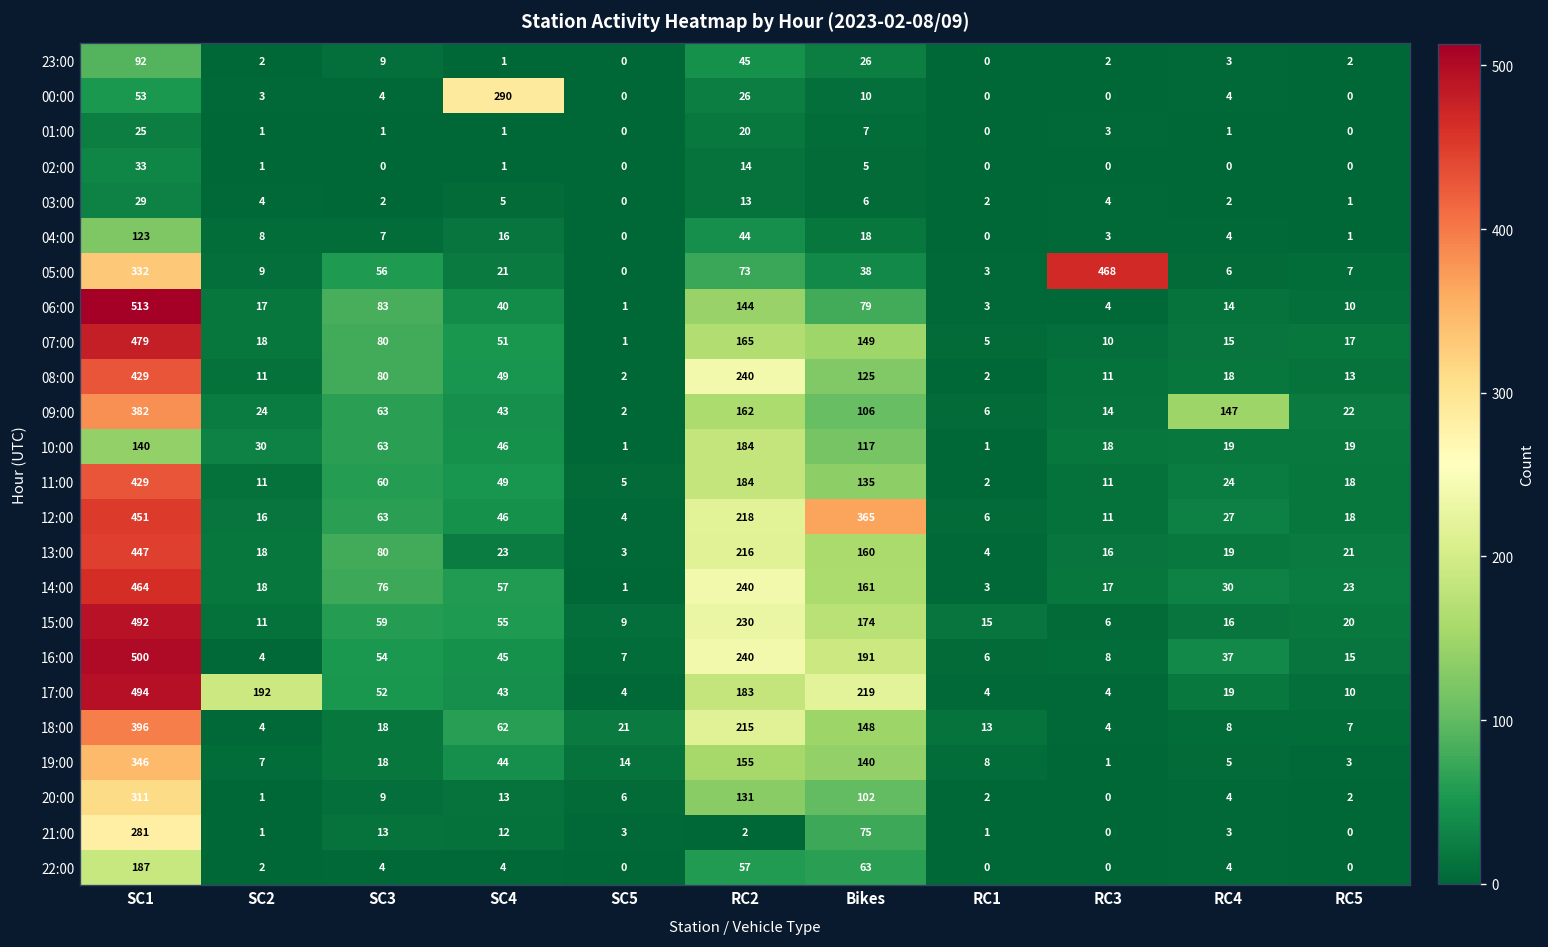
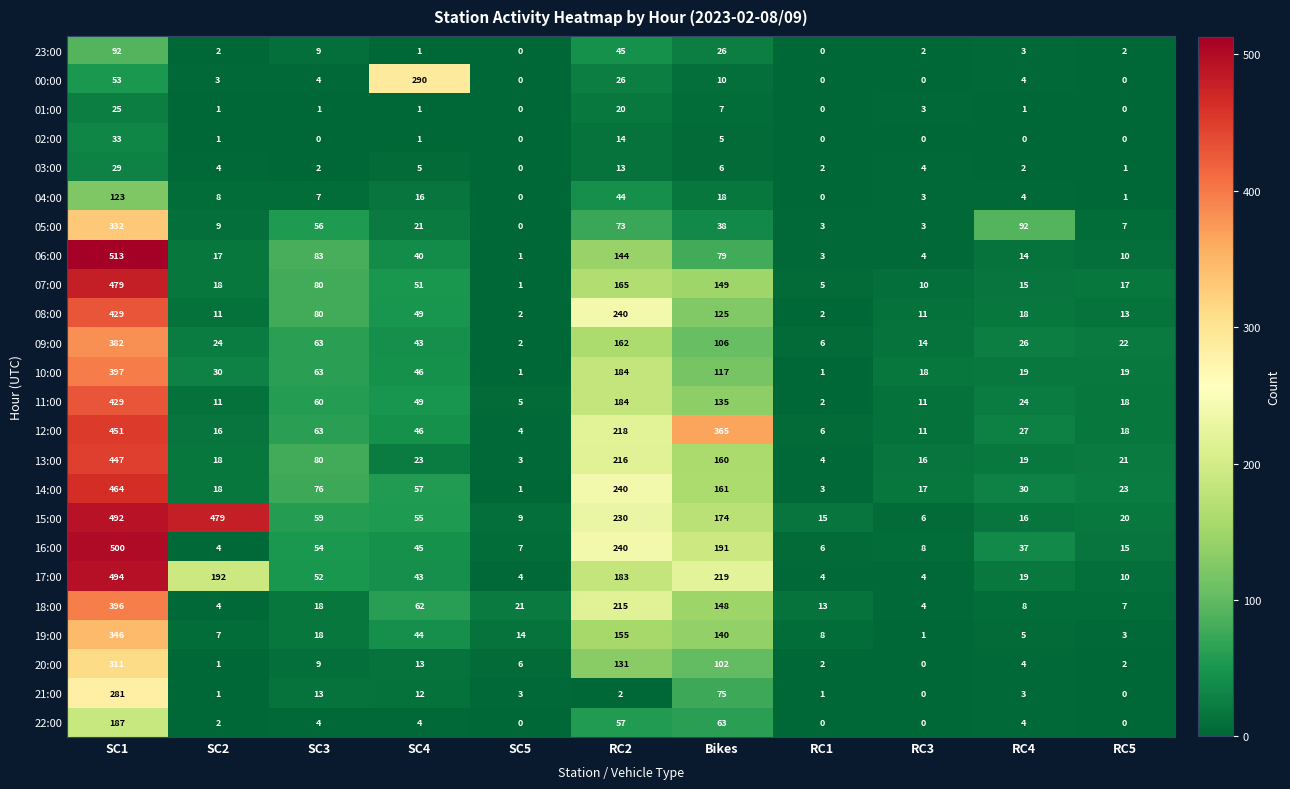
  {
    "05:00": {
      "SC1": 332,
      "SC2": 9,
      "SC3": 56,
      "SC4": 21,
      "SC5": 0,
      "RC2": 73,
      "Bikes": 38,
      "RC1": 3,
-     "RC3": 468,
-     "RC4": 6,
+     "RC3": 3,
+     "RC4": 92,
      "RC5": 7
    },
    "09:00": {
      "SC1": 382,
      "SC2": 24,
      "SC3": 63,
      "SC4": 43,
      "SC5": 2,
      "RC2": 162,
      "Bikes": 106,
      "RC1": 6,
      "RC3": 14,
-     "RC4": 147,
+     "RC4": 26,
      "RC5": 22
    },
    "10:00": {
-     "SC1": 140,
+     "SC1": 397,
      "SC2": 30,
      "SC3": 63,
      "SC4": 46,
      "SC5": 1,
      "RC2": 184,
      "Bikes": 117,
      "RC1": 1,
      "RC3": 18,
      "RC4": 19,
      "RC5": 19
    },
    "15:00": {
      "SC1": 492,
-     "SC2": 11,
+     "SC2": 479,
      "SC3": 59,
      "SC4": 55,
      "SC5": 9,
      "RC2": 230,
      "Bikes": 174,
      "RC1": 15,
      "RC3": 6,
      "RC4": 16,
      "RC5": 20
    }
  }
